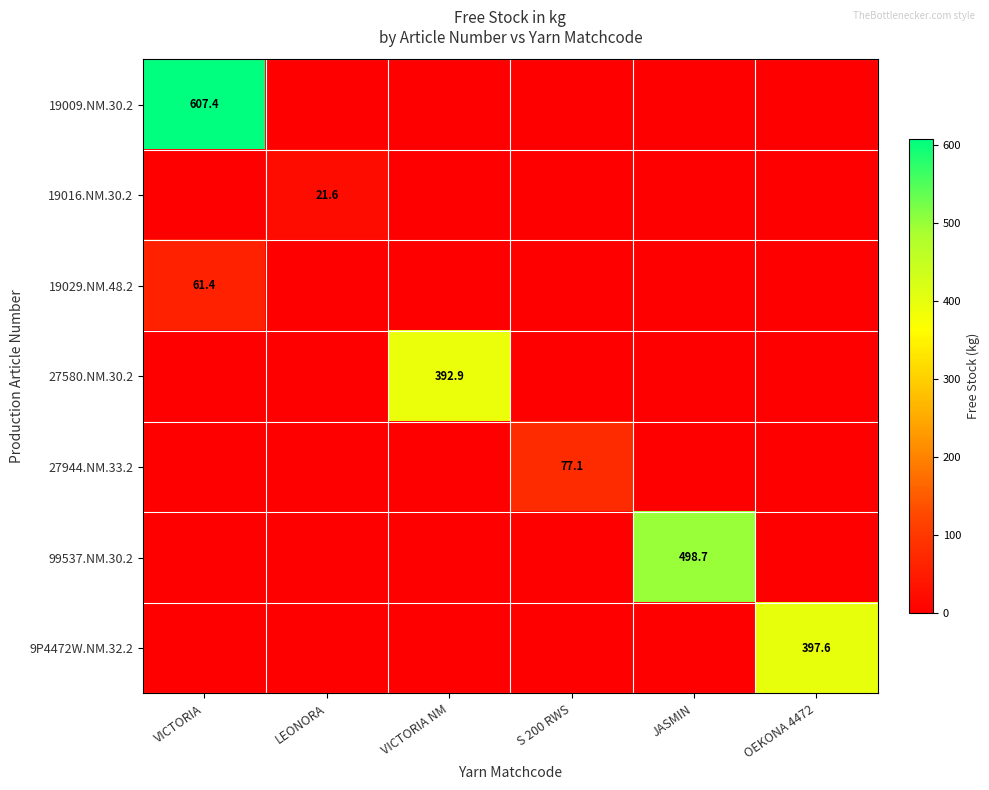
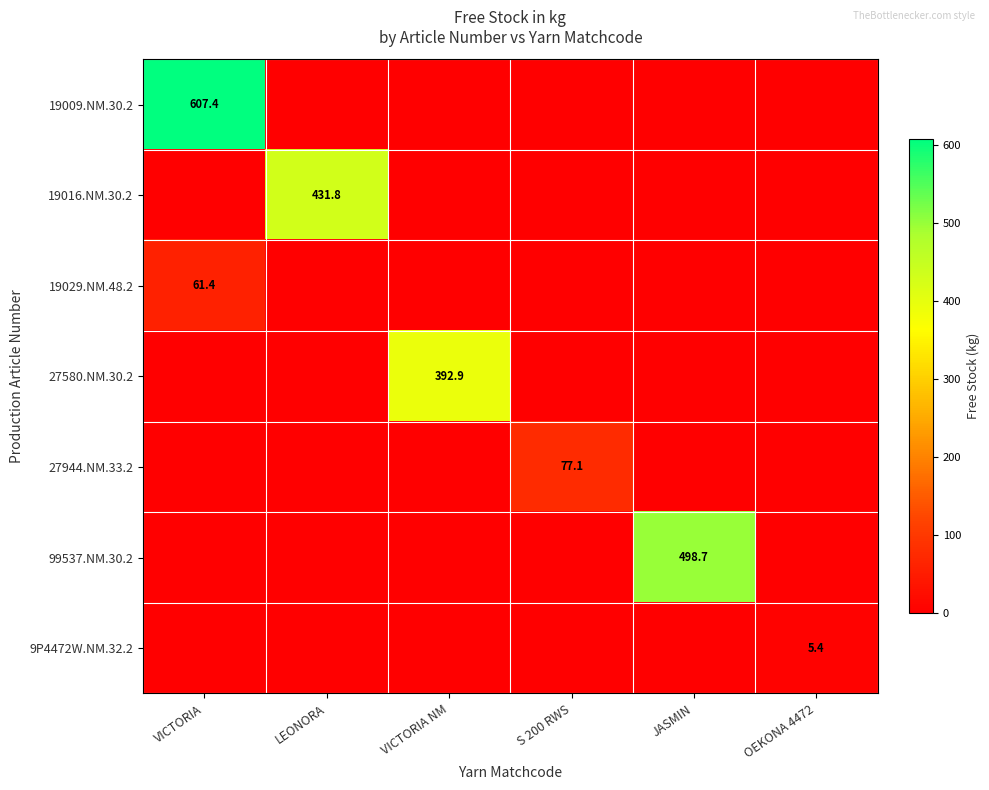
  {
    "19009.NM.30.2": {
      "VICTORIA": 607.4
    },
    "19016.NM.30.2": {
-     "LEONORA": 21.6
+     "LEONORA": 431.8
    },
    "19029.NM.48.2": {
      "VICTORIA": 61.4
    },
    "27580.NM.30.2": {
      "VICTORIA NM": 392.9
    },
    "27944.NM.33.2": {
      "S 200 RWS": 77.1
    },
    "99537.NM.30.2": {
      "JASMIN": 498.7
    },
    "9P4472W.NM.32.2": {
-     "OEKONA 4472": 397.6
+     "OEKONA 4472": 5.4
    }
  }
